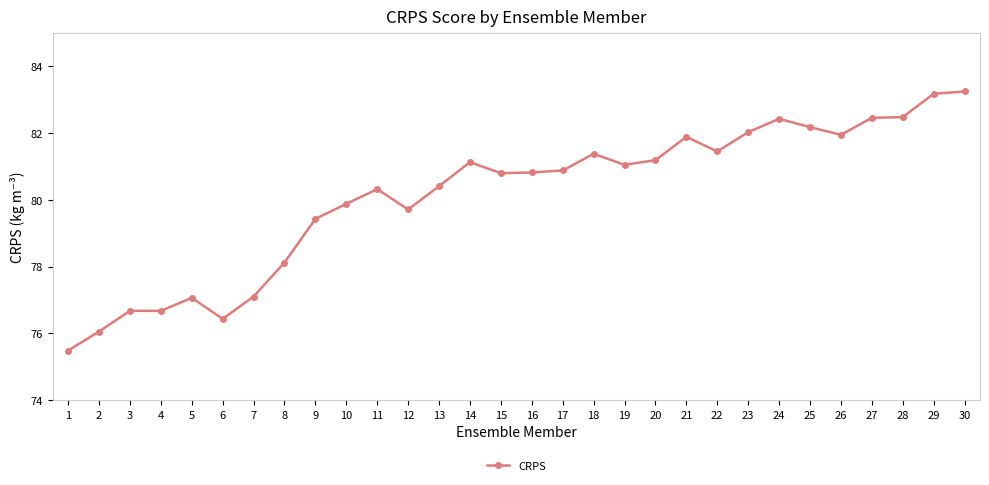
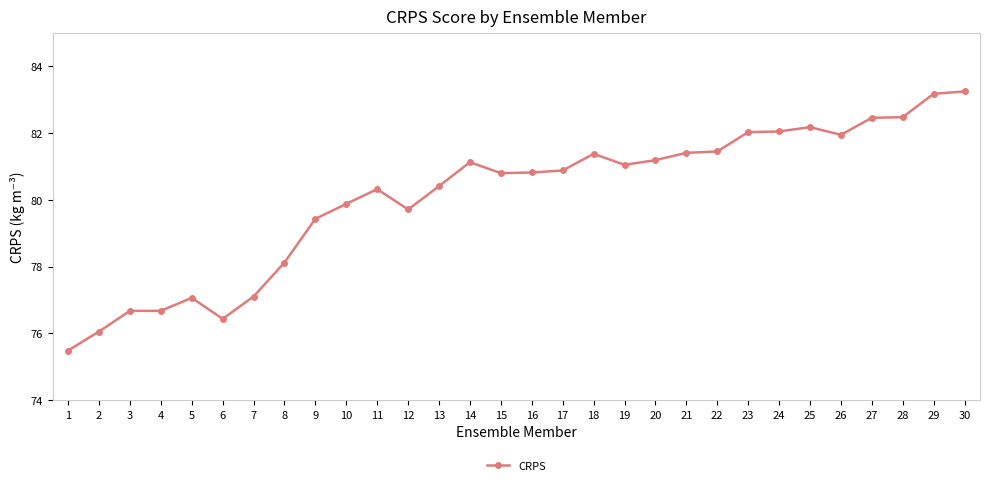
  {
    "1": 75.5,
    "2": 76.1,
    "3": 76.7,
    "4": 76.7,
    "5": 77.1,
    "6": 76.4,
    "7": 77.1,
    "8": 78.1,
    "9": 79.4,
    "10": 79.9,
    "11": 80.3,
    "12": 79.7,
    "13": 80.4,
    "14": 81.1,
    "15": 80.8,
    "16": 80.8,
    "17": 80.9,
    "18": 81.4,
    "19": 81.1,
    "20": 81.2,
-   "21": 81.9,
+   "21": 81.4,
    "22": 81.5,
    "23": 82.0,
-   "24": 82.4,
+   "24": 82.1,
    "25": 82.2,
    "26": 82.0,
    "27": 82.5,
    "28": 82.5,
    "29": 83.2,
    "30": 83.3
  }
